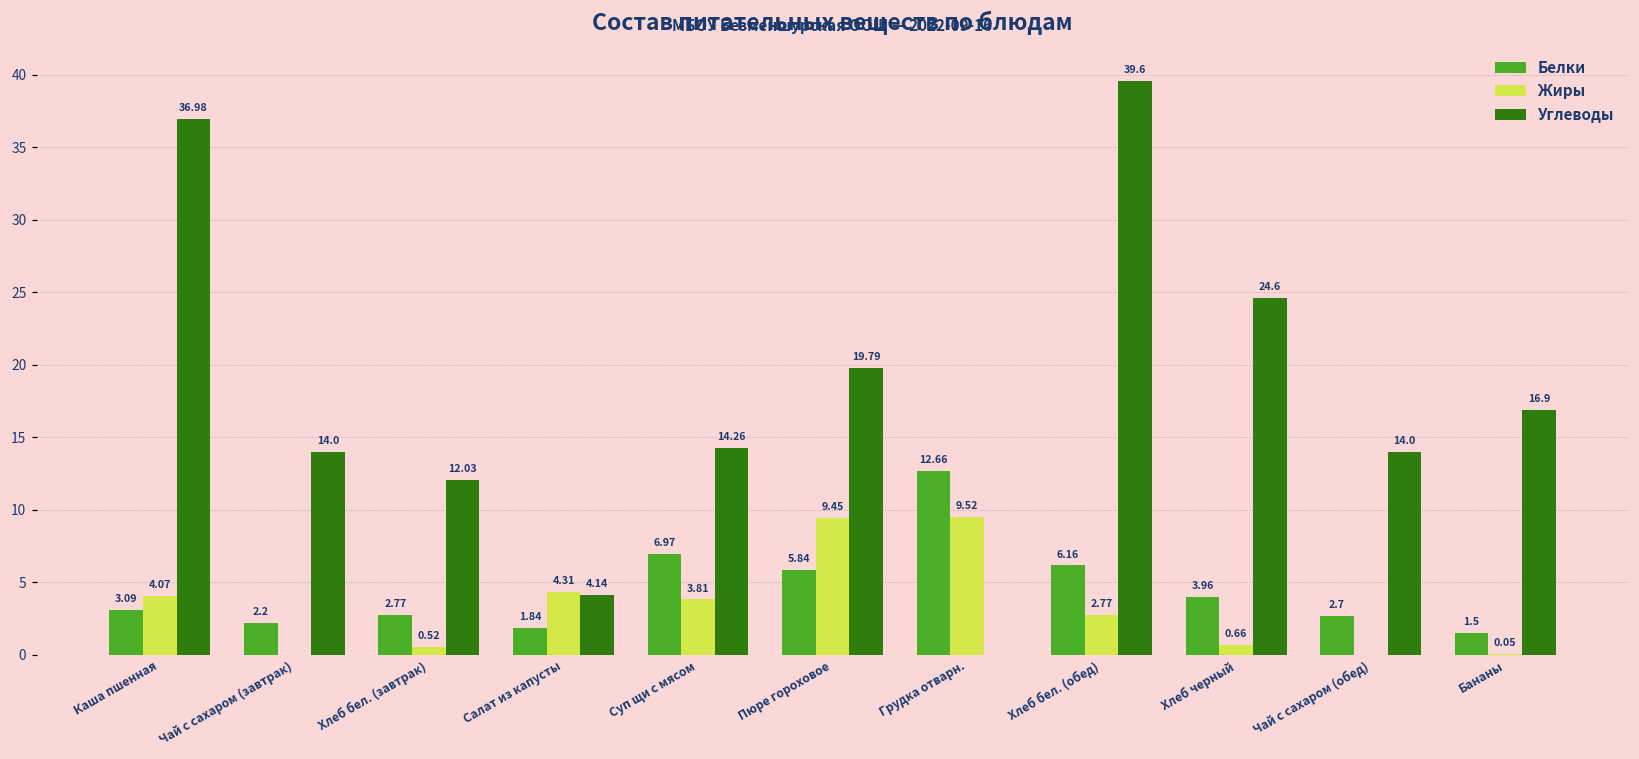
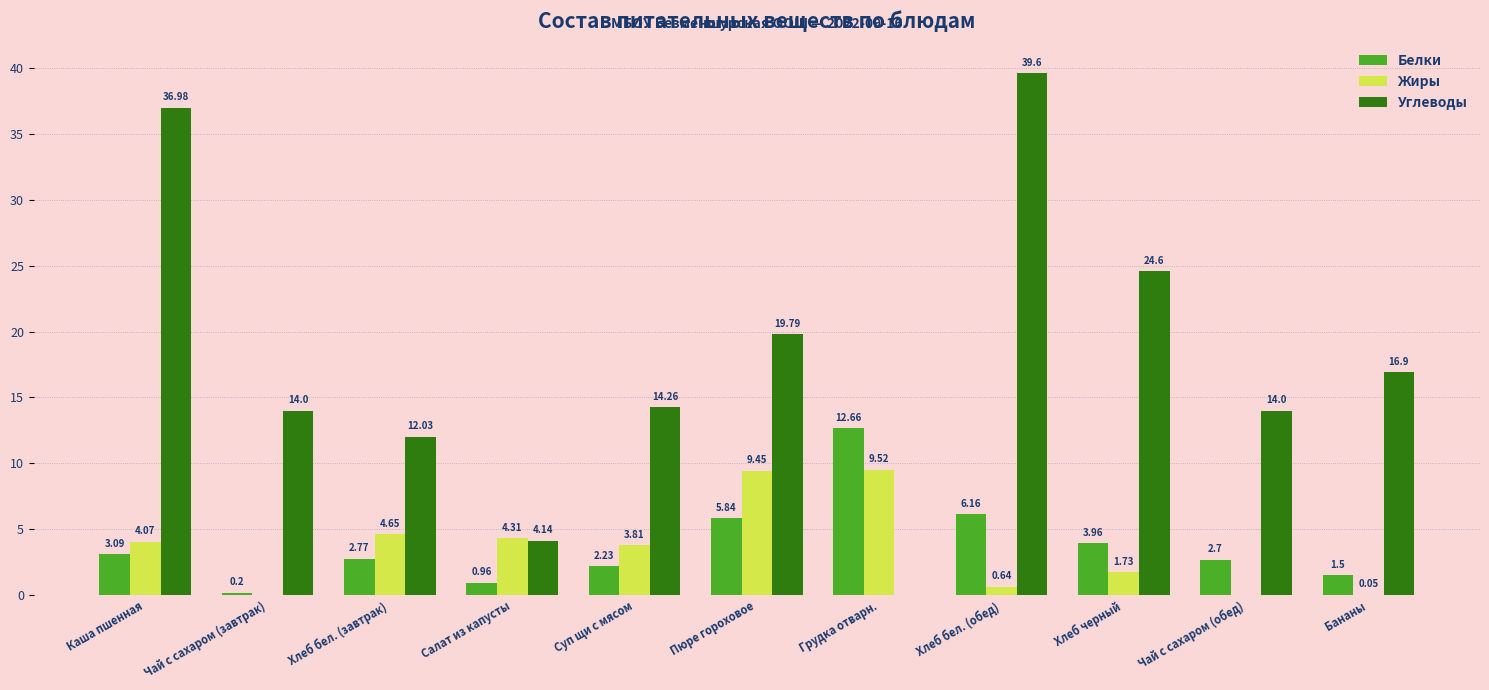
  {
    "Белки": {
      "Каша пшенная": 3.09,
-     "Чай с сахаром (завтрак)": 2.2,
+     "Чай с сахаром (завтрак)": 0.2,
      "Хлеб бел. (завтрак)": 2.77,
-     "Салат из капусты": 1.84,
-     "Суп щи с мясом": 6.97,
+     "Салат из капусты": 0.96,
+     "Суп щи с мясом": 2.23,
      "Пюре гороховое": 5.84,
      "Грудка отварн.": 12.66,
      "Хлеб бел. (обед)": 6.16,
      "Хлеб черный": 3.96,
      "Чай с сахаром (обед)": 2.7,
      "Бананы": 1.5
    },
    "Жиры": {
      "Каша пшенная": 4.07,
-     "Хлеб бел. (завтрак)": 0.52,
+     "Хлеб бел. (завтрак)": 4.65,
      "Салат из капусты": 4.31,
      "Суп щи с мясом": 3.81,
      "Пюре гороховое": 9.45,
      "Грудка отварн.": 9.52,
-     "Хлеб бел. (обед)": 2.77,
-     "Хлеб черный": 0.66,
+     "Хлеб бел. (обед)": 0.64,
+     "Хлеб черный": 1.73,
      "Бананы": 0.05
    },
    "Углеводы": {
      "Каша пшенная": 36.98,
      "Чай с сахаром (завтрак)": 14.0,
      "Хлеб бел. (завтрак)": 12.03,
      "Салат из капусты": 4.14,
      "Суп щи с мясом": 14.26,
      "Пюре гороховое": 19.79,
      "Хлеб бел. (обед)": 39.6,
      "Хлеб черный": 24.6,
      "Чай с сахаром (обед)": 14.0,
      "Бананы": 16.9
    }
  }
